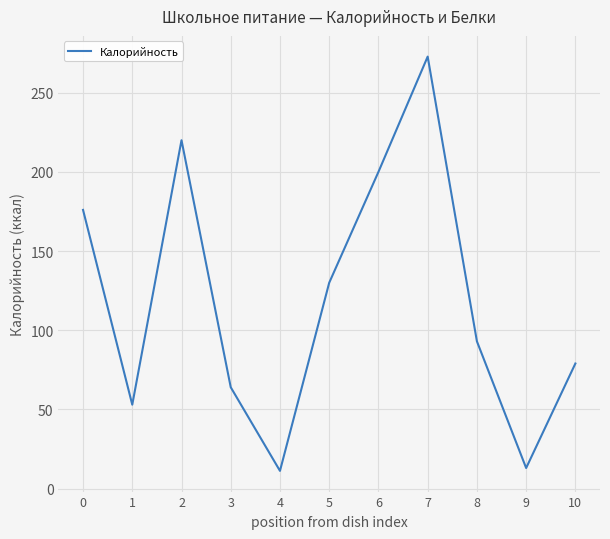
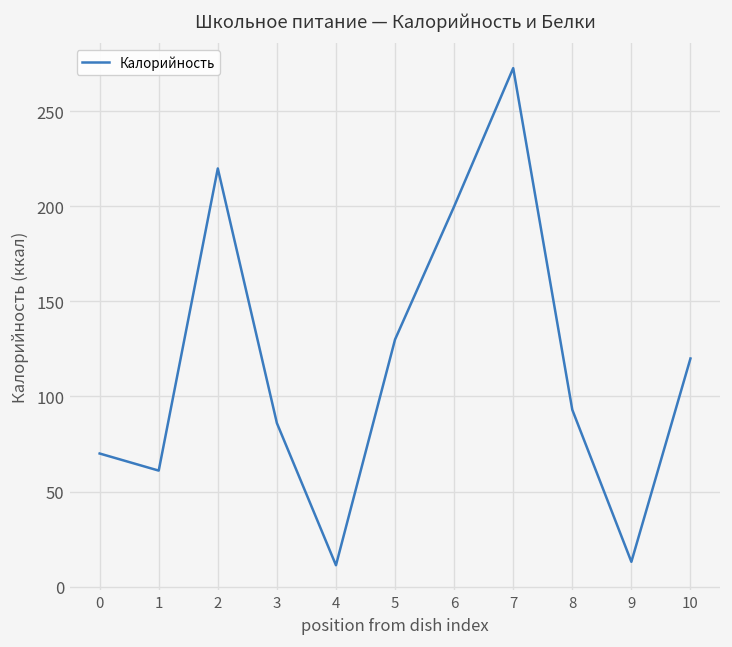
  {
-   "0": 176,
-   "1": 53,
+   "0": 70,
+   "1": 61,
    "2": 220,
-   "3": 64,
+   "3": 86,
    "4": 11,
    "5": 130,
    "6": 200,
    "7": 273,
    "8": 93,
    "9": 13,
-   "10": 79
+   "10": 120
  }
